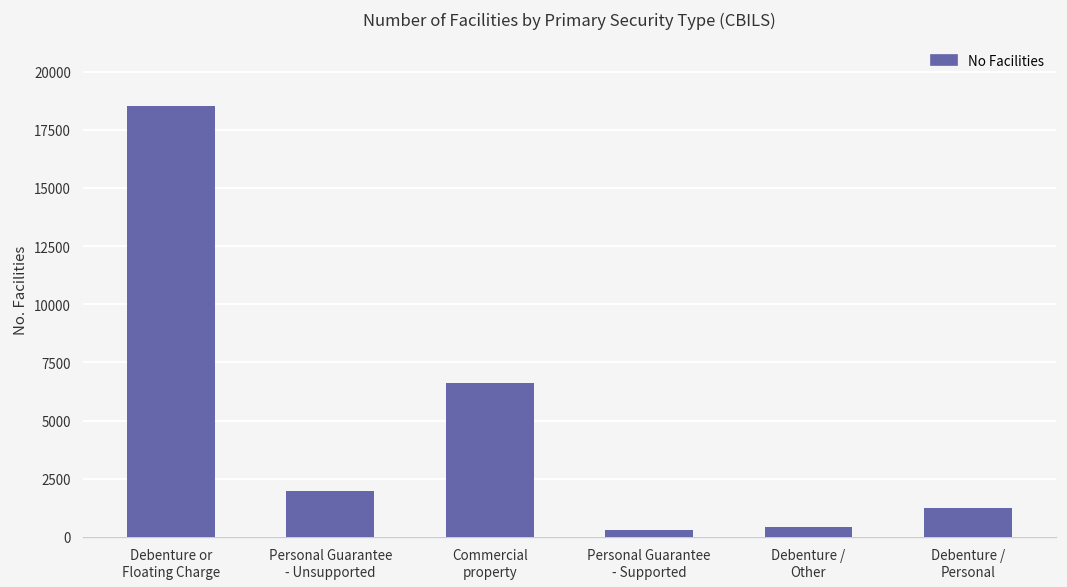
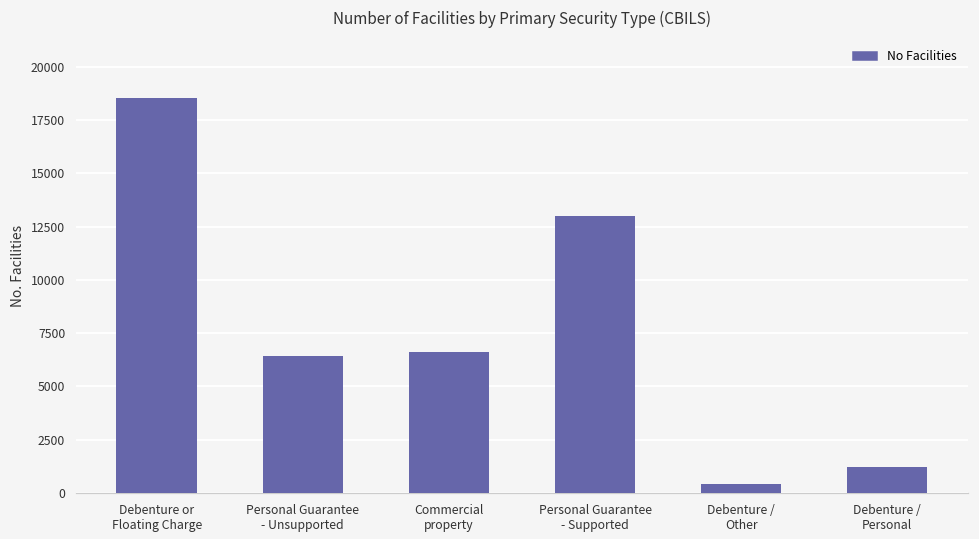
  {
    "Debenture or Floating Charge": 18500,
-   "Personal Guarantee - Unsupported": 2000,
+   "Personal Guarantee - Unsupported": 6400,
    "Commercial property": 6600,
-   "Personal Guarantee - Supported": 300,
+   "Personal Guarantee - Supported": 13000,
    "Debenture / Other": 400,
    "Debenture / Personal": 1200
  }
